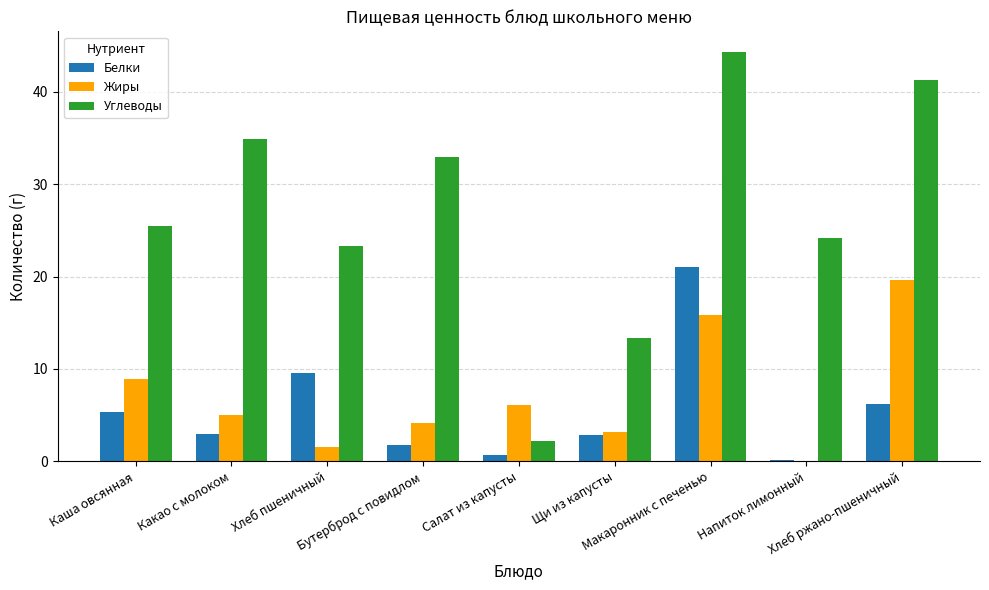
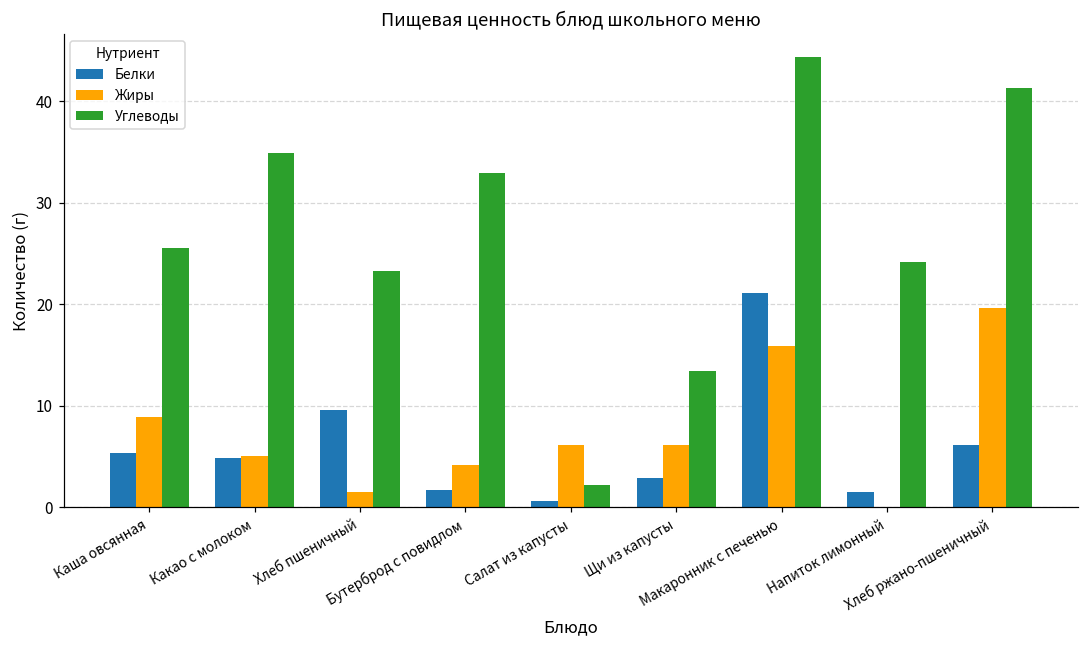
  {
    "Белки": {
      "Каша овсянная": 5,
-     "Какао с молоком": 3,
+     "Какао с молоком": 5,
      "Хлеб пшеничный": 10,
      "Бутерброд с повидлом": 2,
      "Салат из капусты": 1,
      "Щи из капусты": 3,
      "Макаронник с печенью": 21,
-     "Напиток лимонный": 0,
+     "Напиток лимонный": 2,
      "Хлеб ржано-пшеничный": 6
    },
    "Жиры": {
      "Каша овсянная": 9,
      "Какао с молоком": 5,
      "Хлеб пшеничный": 2,
      "Бутерброд с повидлом": 4,
      "Салат из капусты": 6,
-     "Щи из капусты": 3,
+     "Щи из капусты": 6,
      "Макаронник с печенью": 16,
      "Напиток лимонный": 0,
      "Хлеб ржано-пшеничный": 20
    },
    "Углеводы": {
      "Каша овсянная": 25,
      "Какао с молоком": 35,
      "Хлеб пшеничный": 23,
      "Бутерброд с повидлом": 33,
      "Салат из капусты": 2,
      "Щи из капусты": 13,
      "Макаронник с печенью": 44,
      "Напиток лимонный": 24,
      "Хлеб ржано-пшеничный": 41
    }
  }
